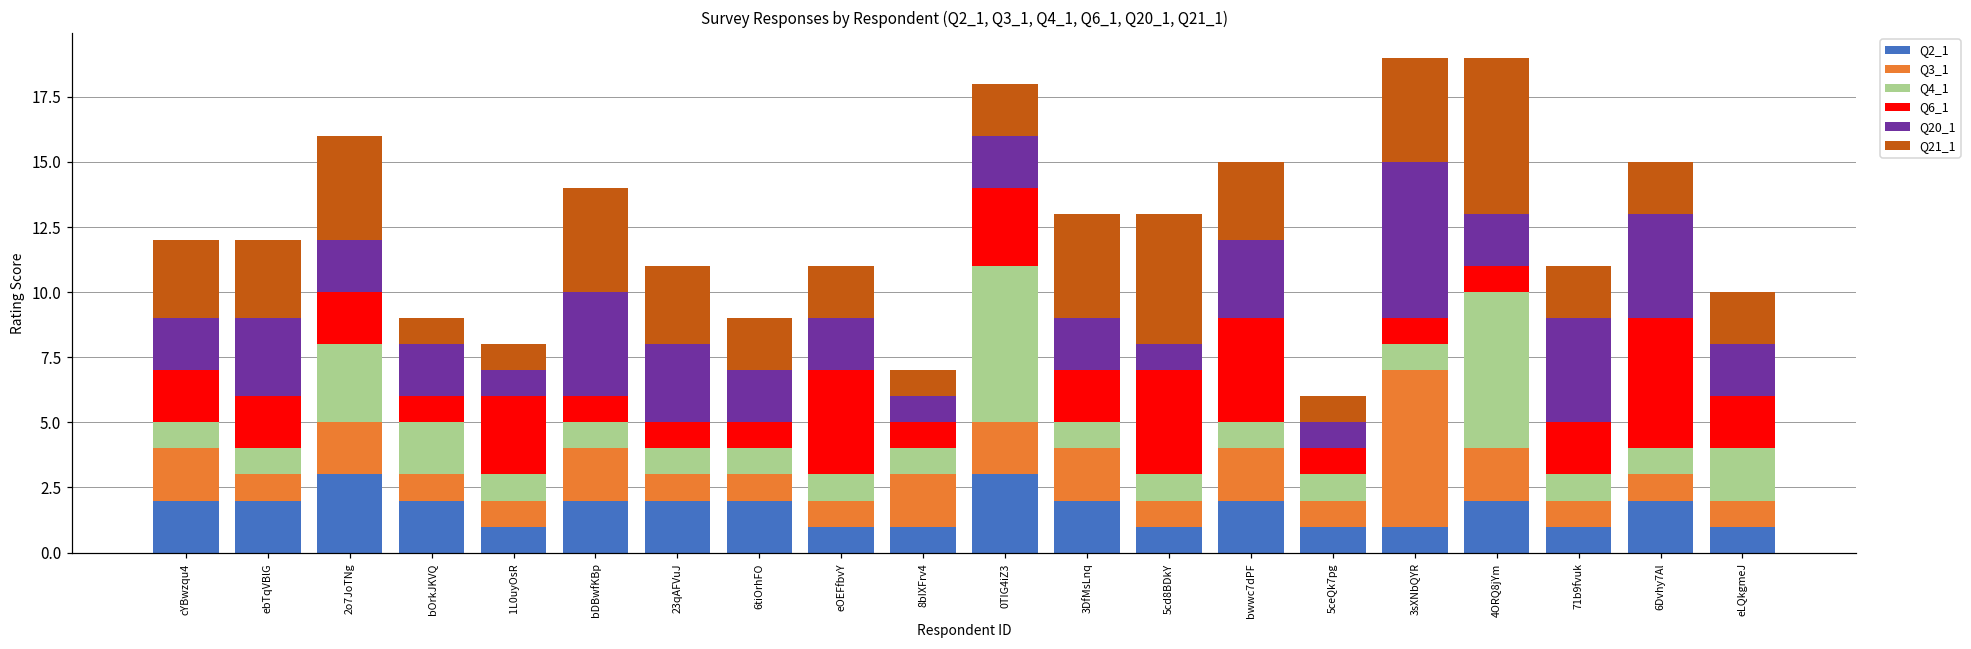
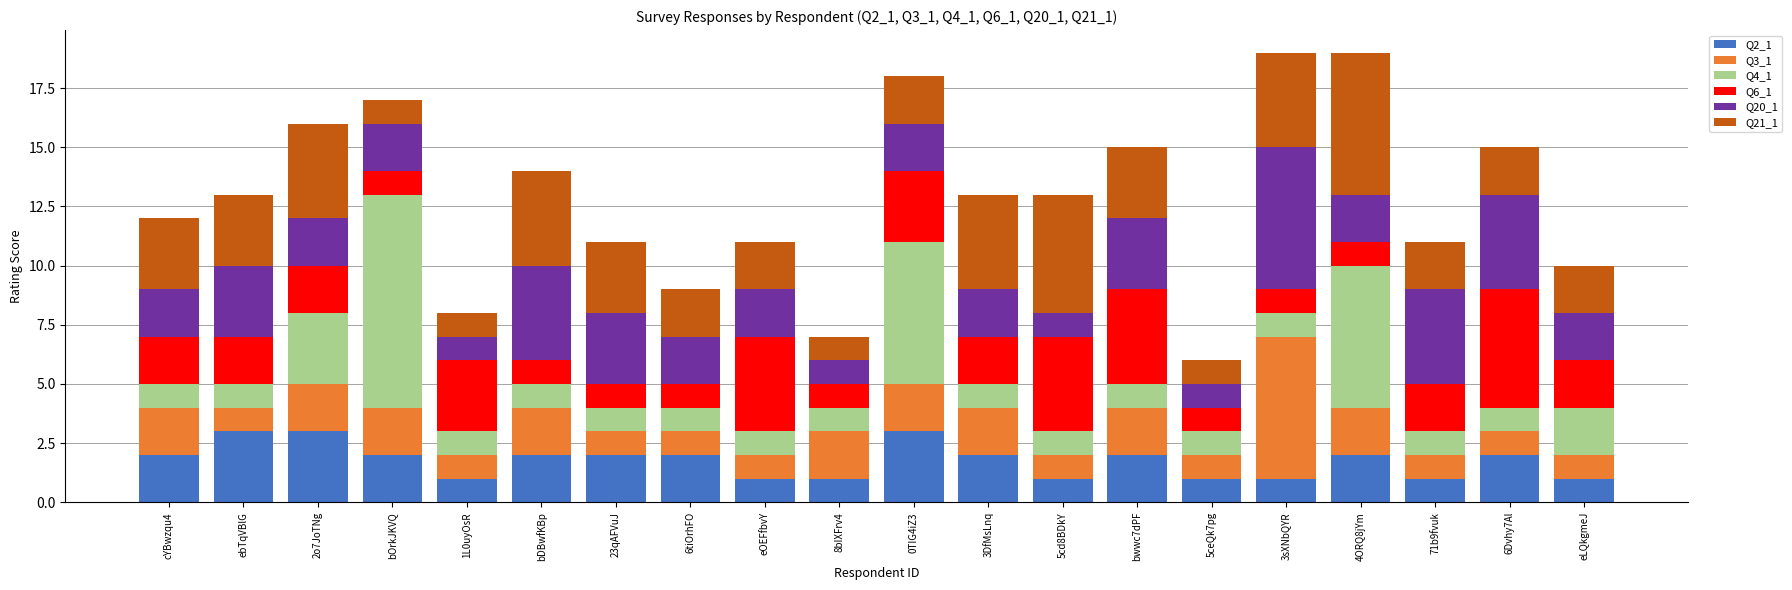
  {
    "Q2_1": {
      "cYBwzqu4": 2,
-     "ebTqVBlG": 2,
+     "ebTqVBlG": 3,
      "2o7JoTNg": 3,
      "bOrkJKVQ": 2,
      "1L0uyOsR": 1,
      "bDBwfKBp": 2,
      "23qAFVuJ": 2,
      "6tiOrhFO": 2,
      "eOEFfbvY": 1,
      "8bIXFrv4": 1,
      "0TIG4iZ3": 3,
      "3DfMsLnq": 2,
      "5cd8BDkY": 1,
      "bwwc7dPF": 2,
      "5ceQk7pg": 1,
      "3sXNbQYR": 1,
      "4ORQ8jYm": 2,
      "71b9fvuk": 1,
      "6Dvhy7Al": 2,
      "eLQkgmeJ": 1
    },
    "Q3_1": {
      "cYBwzqu4": 2,
      "ebTqVBlG": 1,
      "2o7JoTNg": 2,
-     "bOrkJKVQ": 1,
+     "bOrkJKVQ": 2,
      "1L0uyOsR": 1,
      "bDBwfKBp": 2,
      "23qAFVuJ": 1,
      "6tiOrhFO": 1,
      "eOEFfbvY": 1,
      "8bIXFrv4": 2,
      "0TIG4iZ3": 2,
      "3DfMsLnq": 2,
      "5cd8BDkY": 1,
      "bwwc7dPF": 2,
      "5ceQk7pg": 1,
      "3sXNbQYR": 6,
      "4ORQ8jYm": 2,
      "71b9fvuk": 1,
      "6Dvhy7Al": 1,
      "eLQkgmeJ": 1
    },
    "Q4_1": {
      "cYBwzqu4": 1,
      "ebTqVBlG": 1,
      "2o7JoTNg": 3,
-     "bOrkJKVQ": 2,
+     "bOrkJKVQ": 9,
      "1L0uyOsR": 1,
      "bDBwfKBp": 1,
      "23qAFVuJ": 1,
      "6tiOrhFO": 1,
      "eOEFfbvY": 1,
      "8bIXFrv4": 1,
      "0TIG4iZ3": 6,
      "3DfMsLnq": 1,
      "5cd8BDkY": 1,
      "bwwc7dPF": 1,
      "5ceQk7pg": 1,
      "3sXNbQYR": 1,
      "4ORQ8jYm": 6,
      "71b9fvuk": 1,
      "6Dvhy7Al": 1,
      "eLQkgmeJ": 2
    },
    "Q6_1": {
      "cYBwzqu4": 2,
      "ebTqVBlG": 2,
      "2o7JoTNg": 2,
      "bOrkJKVQ": 1,
      "1L0uyOsR": 3,
      "bDBwfKBp": 1,
      "23qAFVuJ": 1,
      "6tiOrhFO": 1,
      "eOEFfbvY": 4,
      "8bIXFrv4": 1,
      "0TIG4iZ3": 3,
      "3DfMsLnq": 2,
      "5cd8BDkY": 4,
      "bwwc7dPF": 4,
      "5ceQk7pg": 1,
      "3sXNbQYR": 1,
      "4ORQ8jYm": 1,
      "71b9fvuk": 2,
      "6Dvhy7Al": 5,
      "eLQkgmeJ": 2
    },
    "Q20_1": {
      "cYBwzqu4": 2,
      "ebTqVBlG": 3,
      "2o7JoTNg": 2,
      "bOrkJKVQ": 2,
      "1L0uyOsR": 1,
      "bDBwfKBp": 4,
      "23qAFVuJ": 3,
      "6tiOrhFO": 2,
      "eOEFfbvY": 2,
      "8bIXFrv4": 1,
      "0TIG4iZ3": 2,
      "3DfMsLnq": 2,
      "5cd8BDkY": 1,
      "bwwc7dPF": 3,
      "5ceQk7pg": 1,
      "3sXNbQYR": 6,
      "4ORQ8jYm": 2,
      "71b9fvuk": 4,
      "6Dvhy7Al": 4,
      "eLQkgmeJ": 2
    },
    "Q21_1": {
      "cYBwzqu4": 3,
      "ebTqVBlG": 3,
      "2o7JoTNg": 4,
      "bOrkJKVQ": 1,
      "1L0uyOsR": 1,
      "bDBwfKBp": 4,
      "23qAFVuJ": 3,
      "6tiOrhFO": 2,
      "eOEFfbvY": 2,
      "8bIXFrv4": 1,
      "0TIG4iZ3": 2,
      "3DfMsLnq": 4,
      "5cd8BDkY": 5,
      "bwwc7dPF": 3,
      "5ceQk7pg": 1,
      "3sXNbQYR": 4,
      "4ORQ8jYm": 6,
      "71b9fvuk": 2,
      "6Dvhy7Al": 2,
      "eLQkgmeJ": 2
    }
  }
